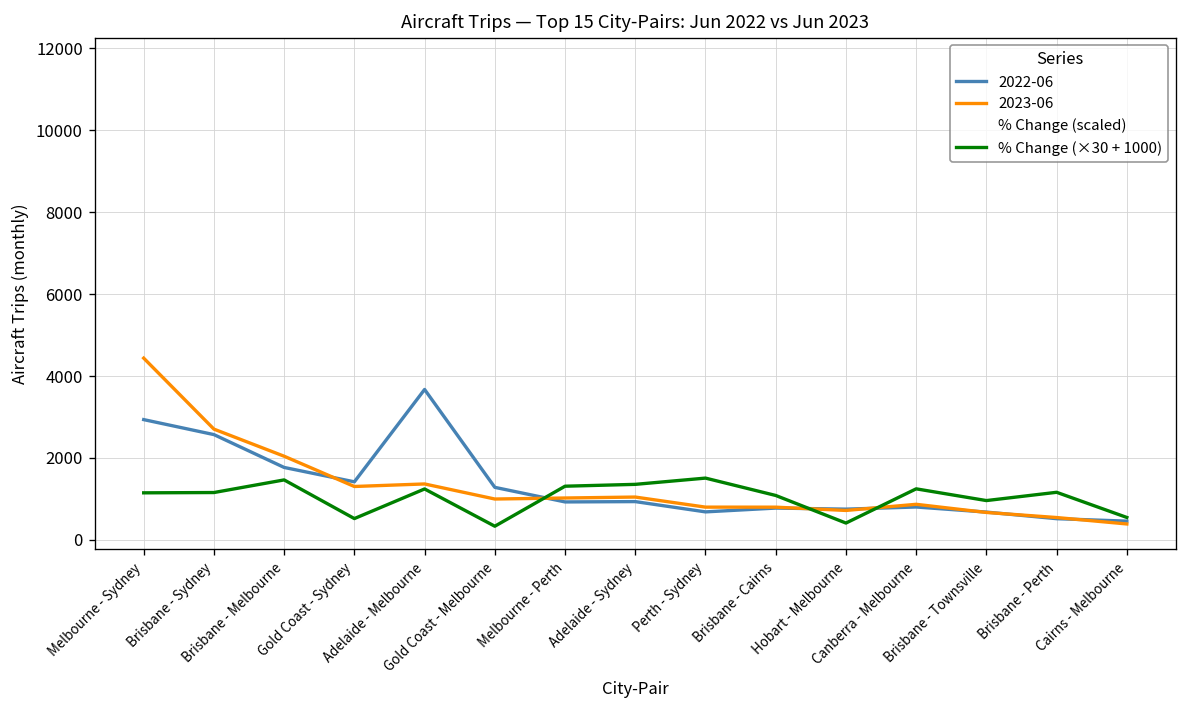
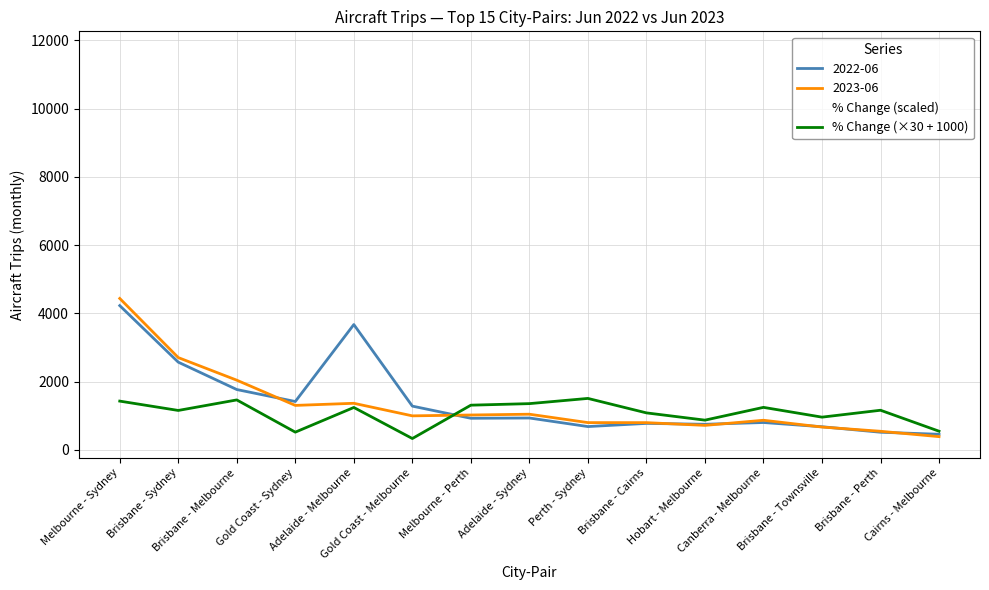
  {
    "2022-06": {
-     "Melbourne - Sydney": 2900,
+     "Melbourne - Sydney": 4200,
      "Brisbane - Sydney": 2600,
      "Brisbane - Melbourne": 1800,
      "Gold Coast - Sydney": 1400,
      "Adelaide - Melbourne": 3700,
      "Gold Coast - Melbourne": 1300,
      "Melbourne - Perth": 900,
      "Adelaide - Sydney": 900,
      "Perth - Sydney": 700
    },
    "2023-06": {
      "Melbourne - Sydney": 4400,
      "Brisbane - Sydney": 2700,
      "Brisbane - Melbourne": 2000,
      "Gold Coast - Sydney": 1300,
      "Adelaide - Melbourne": 1400,
      "Gold Coast - Melbourne": 1000,
      "Melbourne - Perth": 1000,
      "Adelaide - Sydney": 1000,
      "Perth - Sydney": 800
    },
    "% Change (×30 + 1000)": {
-     "Melbourne - Sydney": 1100,
+     "Melbourne - Sydney": 1400,
      "Brisbane - Sydney": 1200,
      "Brisbane - Melbourne": 1500,
      "Gold Coast - Sydney": 500,
      "Adelaide - Melbourne": 1200,
      "Gold Coast - Melbourne": 300,
      "Melbourne - Perth": 1300,
      "Adelaide - Sydney": 1400,
      "Perth - Sydney": 1500,
      "Brisbane - Cairns": 1100,
-     "Hobart - Melbourne": 400,
+     "Hobart - Melbourne": 900,
      "Canberra - Melbourne": 1200,
      "Brisbane - Townsville": 1000,
      "Brisbane - Perth": 1200,
      "Cairns - Melbourne": 500
    }
  }
